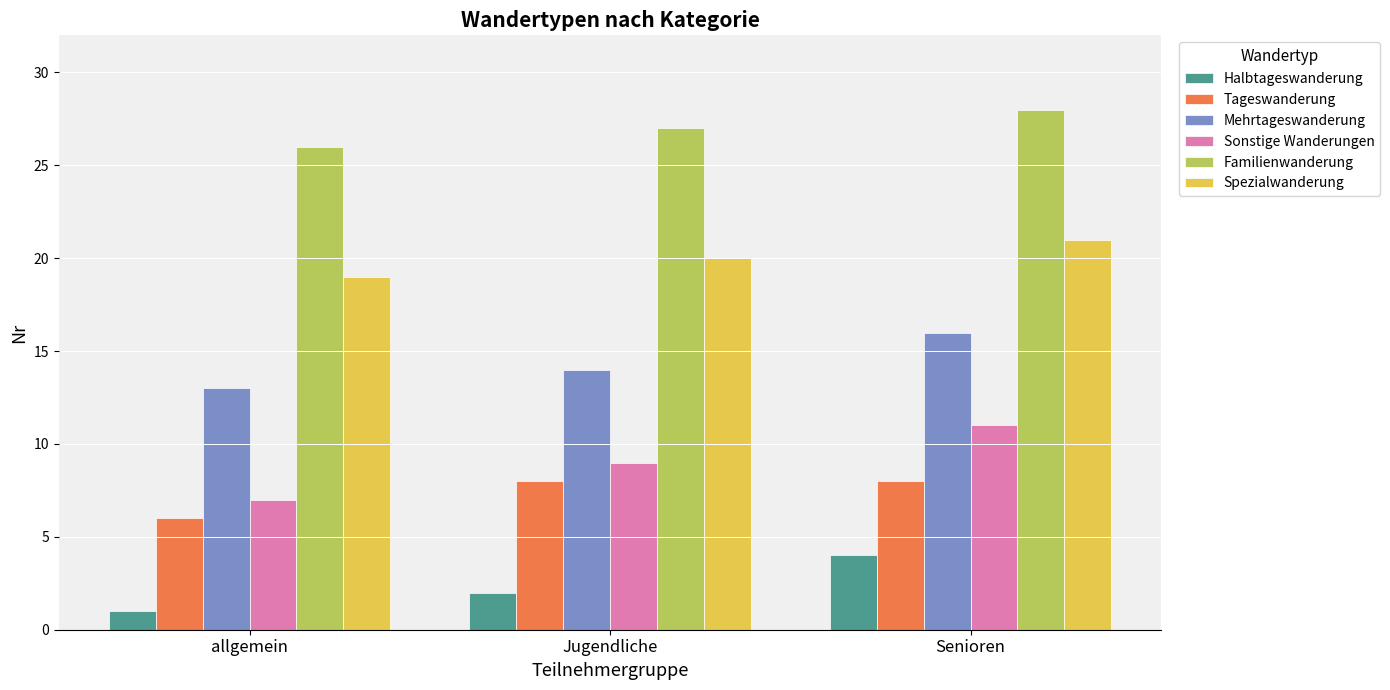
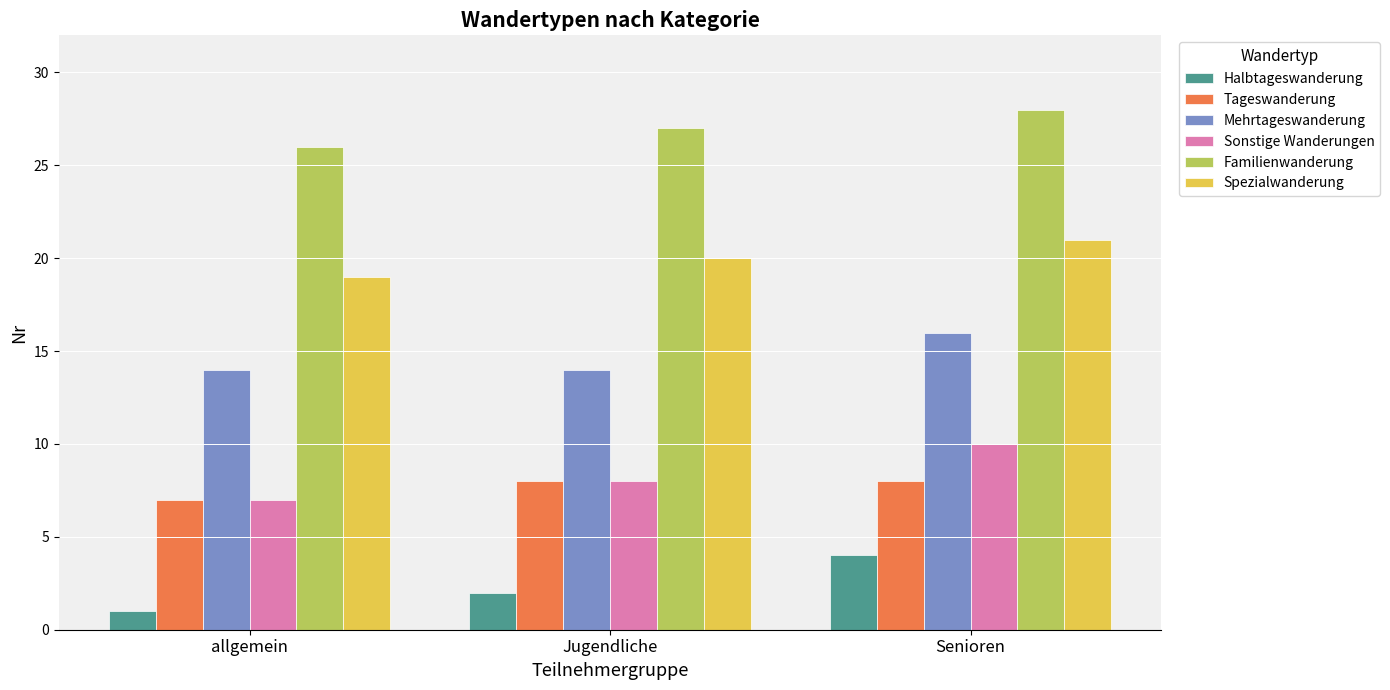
  {
    "Halbtageswanderung": {
      "allgemein": 1,
      "Jugendliche": 2,
      "Senioren": 4
    },
    "Tageswanderung": {
-     "allgemein": 6,
+     "allgemein": 7,
      "Jugendliche": 8,
      "Senioren": 8
    },
    "Mehrtageswanderung": {
-     "allgemein": 13,
+     "allgemein": 14,
      "Jugendliche": 14,
      "Senioren": 16
    },
    "Sonstige Wanderungen": {
      "allgemein": 7,
-     "Jugendliche": 9,
-     "Senioren": 11
+     "Jugendliche": 8,
+     "Senioren": 10
    }
  }
